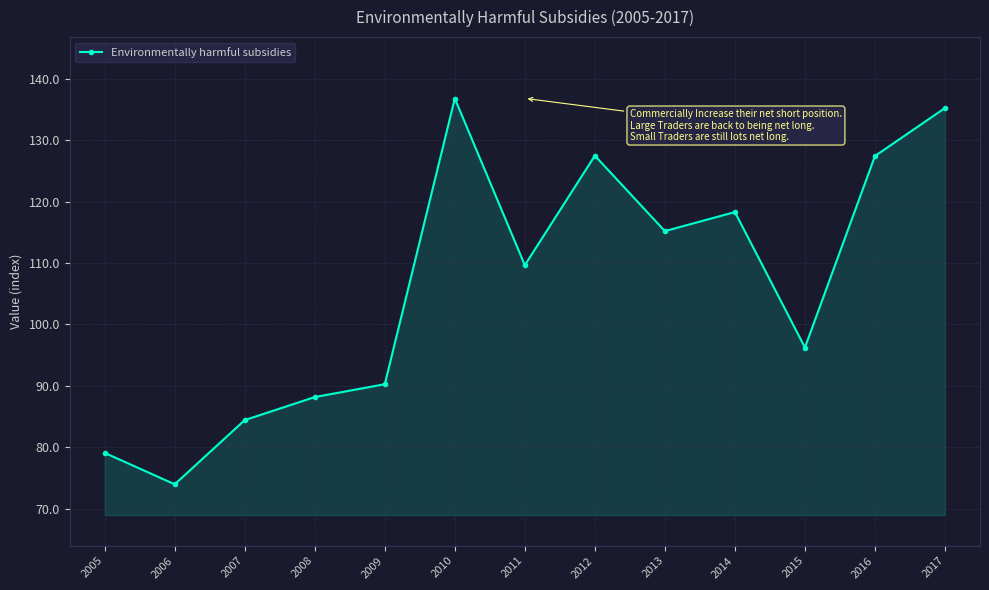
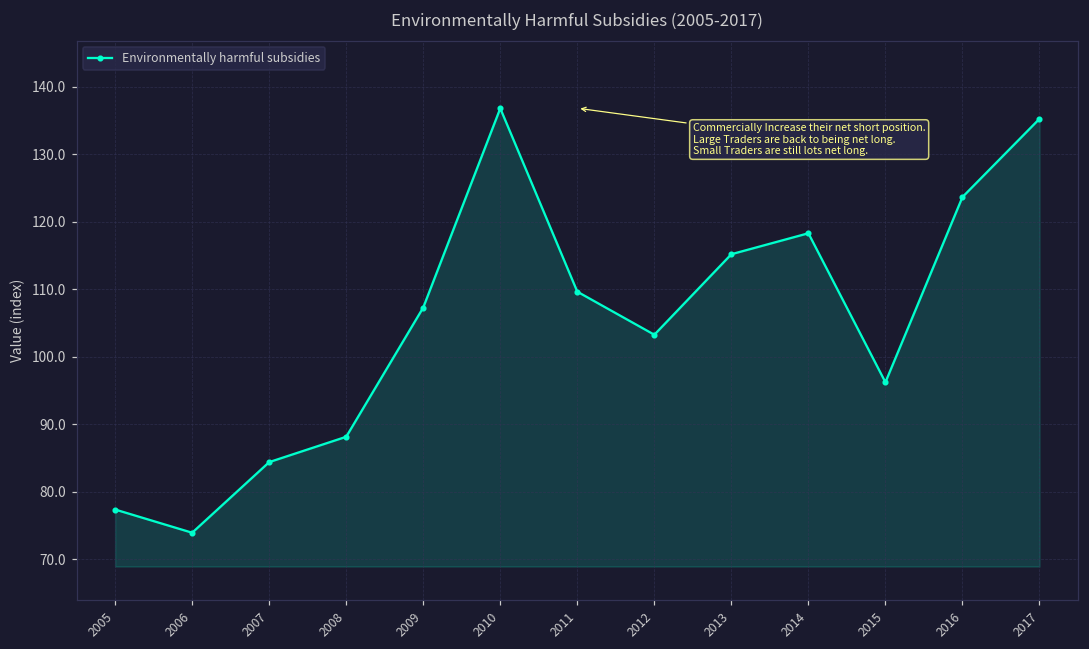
  {
-   "2005": 79,
+   "2005": 77,
    "2006": 74,
    "2007": 84,
    "2008": 88,
-   "2009": 90,
+   "2009": 107,
    "2010": 137,
    "2011": 110,
-   "2012": 127,
+   "2012": 103,
    "2013": 115,
    "2014": 118,
    "2015": 96,
-   "2016": 127,
+   "2016": 124,
    "2017": 135
  }
